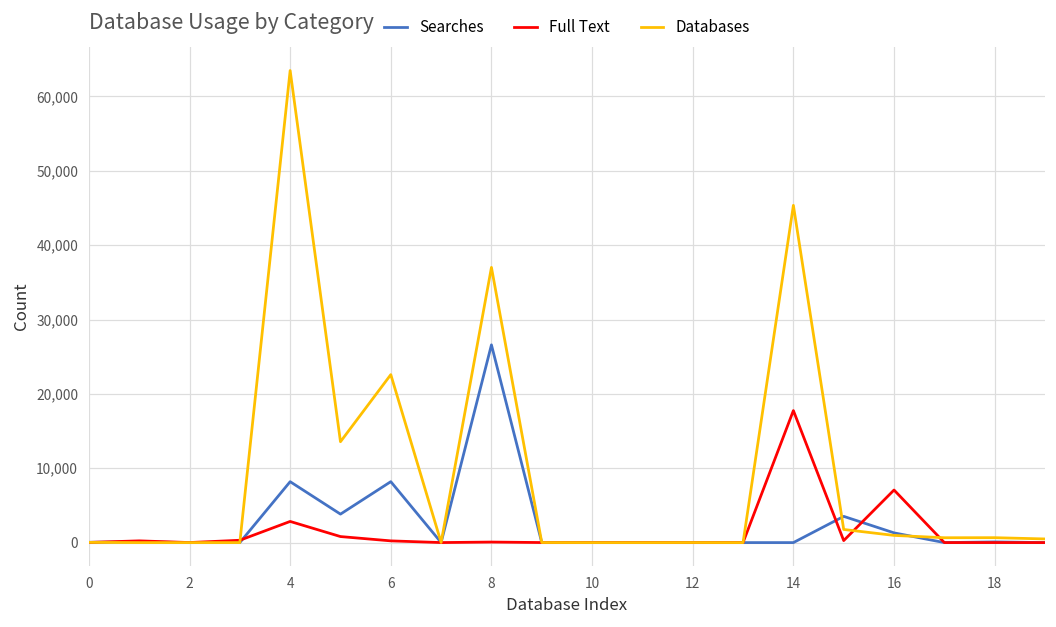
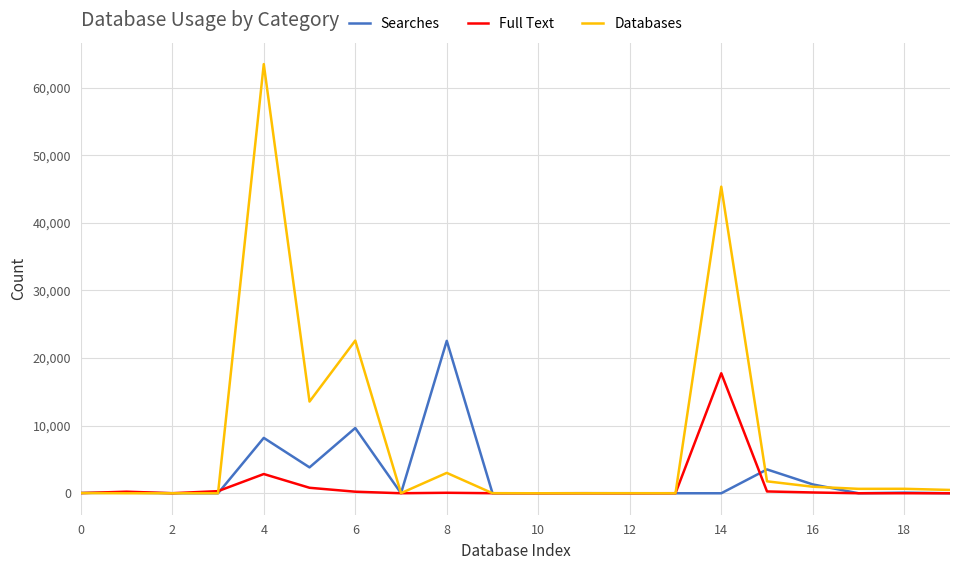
  {
    "Searches": {
      "4": "8,000",
-     "6": "8,000",
-     "8": "27,000",
+     "6": "10,000",
+     "8": "23,000",
      "14": "0"
    },
    "Full Text": {
      "4": "3,000",
      "6": "0",
      "8": "0",
      "14": "18,000",
-     "16": "7,000"
+     "16": "0"
    },
    "Databases": {
      "4": "63,000",
      "6": "23,000",
-     "8": "37,000",
+     "8": "3,000",
      "14": "45,000",
      "18": "1,000"
    }
  }
